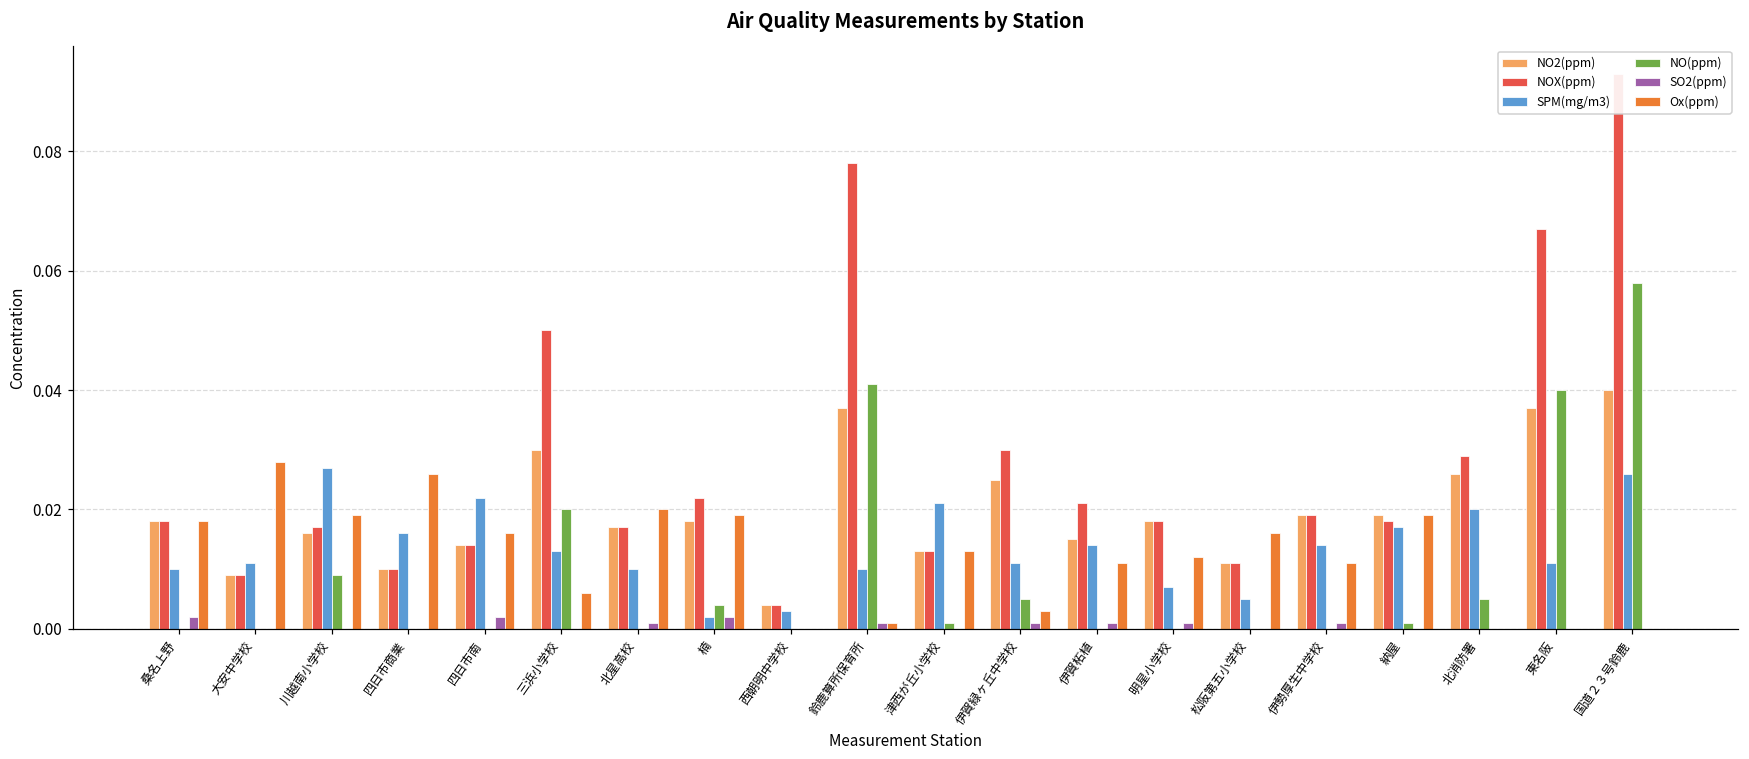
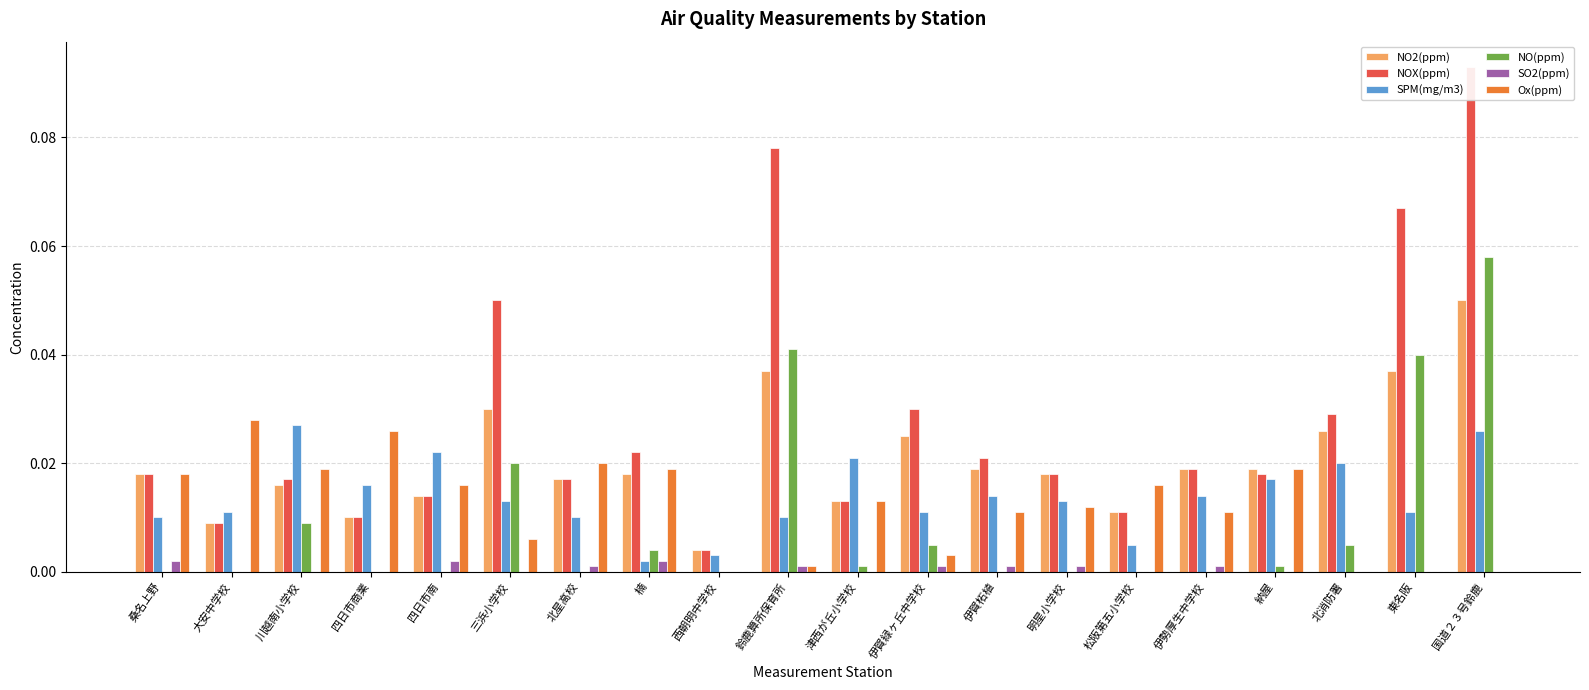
  {
    "NO2(ppm)": {
      "桑名上野": 0.018,
      "大安中学校": 0.009,
      "川越南小学校": 0.016,
      "四日市商業": 0.010,
      "四日市南": 0.014,
      "三浜小学校": 0.030,
      "北星高校": 0.017,
      "楠": 0.018,
      "西朝明中学校": 0.004,
      "鈴鹿算所保育所": 0.037,
      "津西が丘小学校": 0.013,
      "伊賀緑ヶ丘中学校": 0.025,
-     "伊賀柘植": 0.015,
+     "伊賀柘植": 0.019,
      "明星小学校": 0.018,
      "松阪第五小学校": 0.011,
      "伊勢厚生中学校": 0.019,
      "納屋": 0.019,
      "北消防署": 0.026,
      "東名阪": 0.037,
-     "国道２３号鈴鹿": 0.04
+     "国道２３号鈴鹿": 0.05
    },
    "SPM(mg/m3)": {
      "桑名上野": 0.010,
      "大安中学校": 0.011,
      "川越南小学校": 0.027,
      "四日市商業": 0.016,
      "四日市南": 0.022,
      "三浜小学校": 0.013,
      "北星高校": 0.010,
      "楠": 0.002,
      "西朝明中学校": 0.003,
      "鈴鹿算所保育所": 0.010,
      "津西が丘小学校": 0.021,
      "伊賀緑ヶ丘中学校": 0.011,
      "伊賀柘植": 0.014,
-     "明星小学校": 0.007,
+     "明星小学校": 0.013,
      "松阪第五小学校": 0.005,
      "伊勢厚生中学校": 0.014,
      "納屋": 0.017,
      "北消防署": 0.020,
      "東名阪": 0.011,
      "国道２３号鈴鹿": 0.026
    },
    "NO(ppm)": {
      "桑名上野": 0.000,
      "大安中学校": 0.000,
      "川越南小学校": 0.009,
      "四日市商業": 0.000,
      "四日市南": 0.000,
      "三浜小学校": 0.020,
      "北星高校": 0.000,
      "楠": 0.004,
      "西朝明中学校": 0.000,
      "鈴鹿算所保育所": 0.041,
      "津西が丘小学校": 0.001,
      "伊賀緑ヶ丘中学校": 0.005,
      "伊賀柘植": 0.000,
      "明星小学校": 0.000,
      "松阪第五小学校": 0.000,
      "伊勢厚生中学校": 0.000,
      "納屋": 0.001,
      "北消防署": 0.005,
      "東名阪": 0.040,
      "国道２３号鈴鹿": 0.058
    },
    "SO2(ppm)": {
      "桑名上野": 0.002,
      "大安中学校": 0.000,
      "川越南小学校": 0.000,
      "四日市商業": 0.000,
      "四日市南": 0.002,
      "三浜小学校": 0.000,
      "北星高校": 0.001,
      "楠": 0.002,
      "西朝明中学校": 0.000,
      "鈴鹿算所保育所": 0.001,
      "津西が丘小学校": 0.000,
      "伊賀緑ヶ丘中学校": 0.001,
      "伊賀柘植": 0.001,
      "明星小学校": 0.001,
      "松阪第五小学校": 0.000,
      "伊勢厚生中学校": 0.001,
      "納屋": 0.000,
      "北消防署": 0.000,
      "東名阪": 0.000,
      "国道２３号鈴鹿": 0.000
    }
  }
